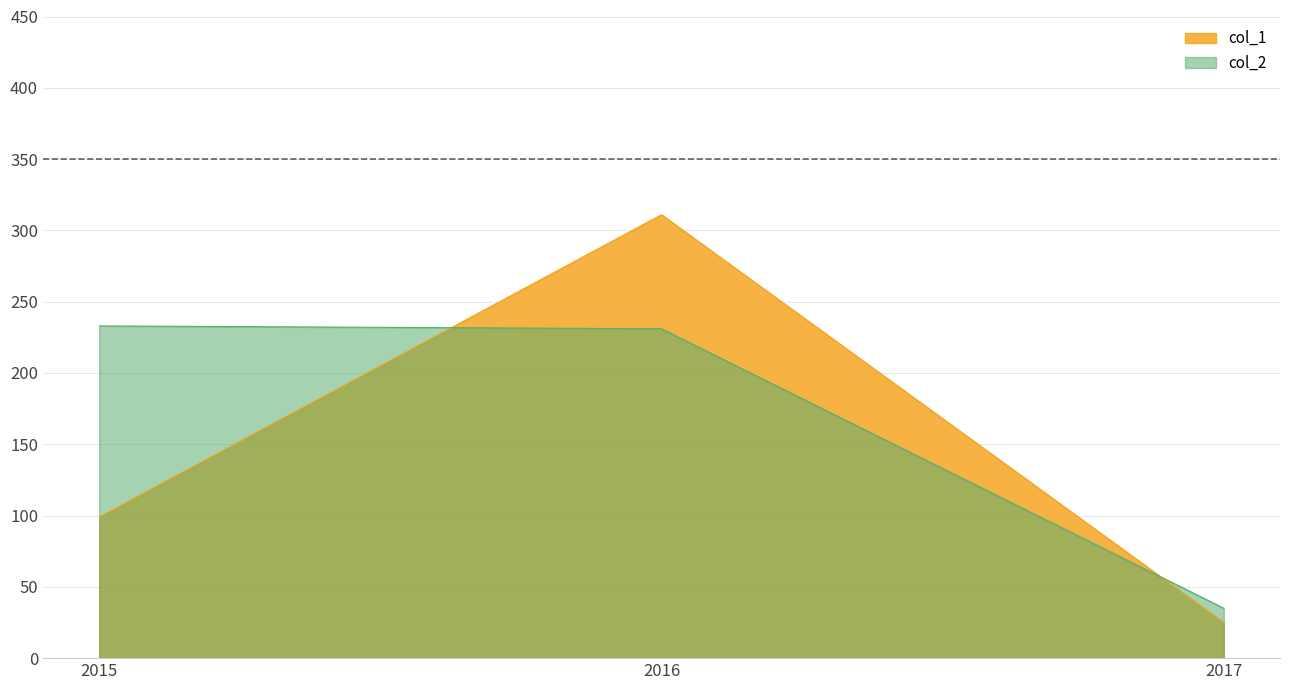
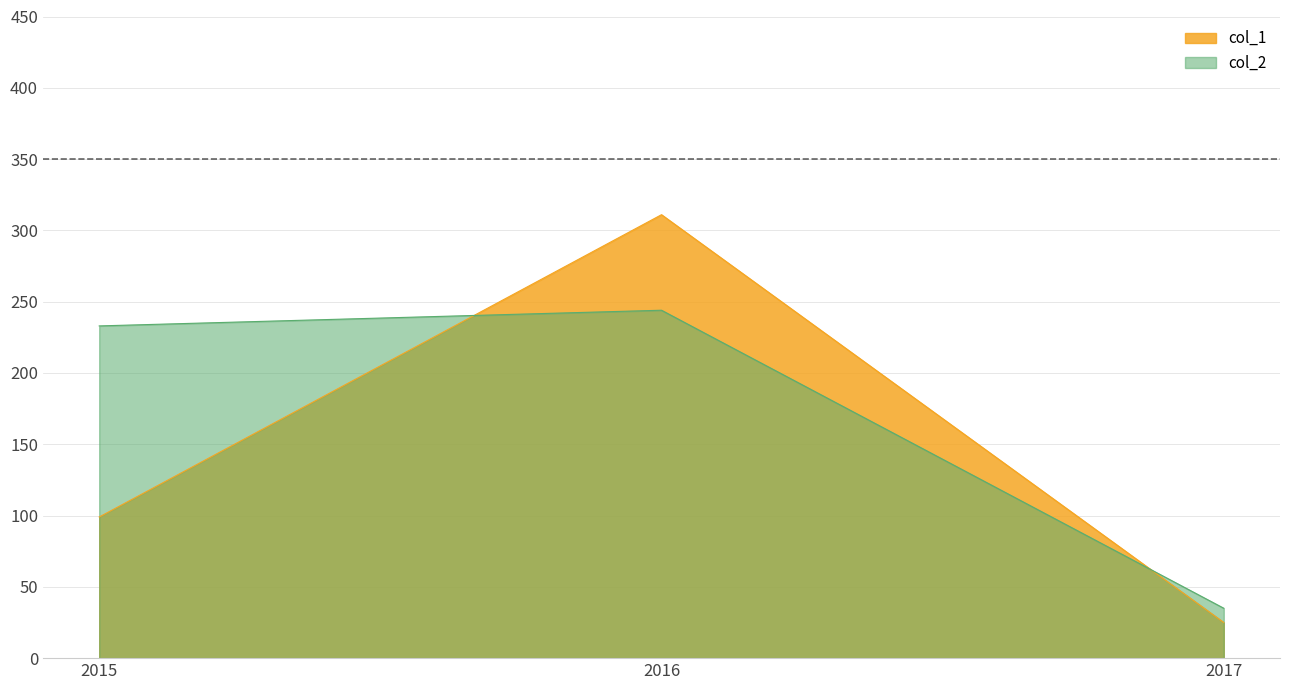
  {
    "col_1": {
      "2015": 99,
      "2016": 311,
      "2017": 25
    },
    "col_2": {
      "2015": 233,
-     "2016": 231,
+     "2016": 244,
      "2017": 35
    }
  }
